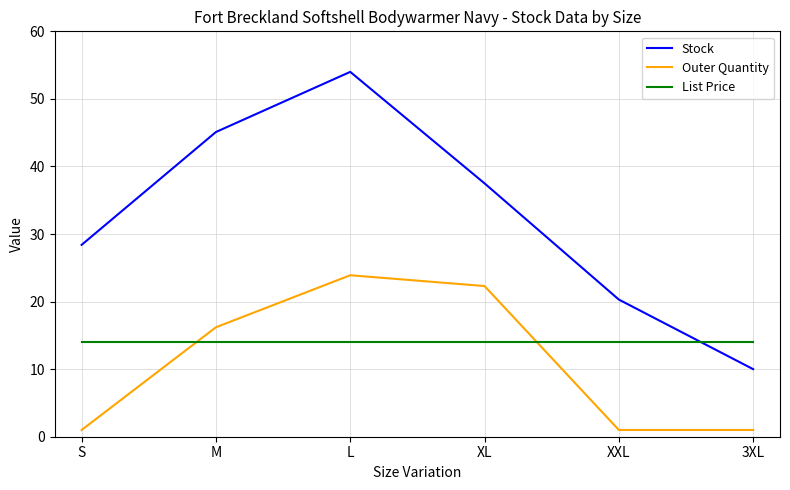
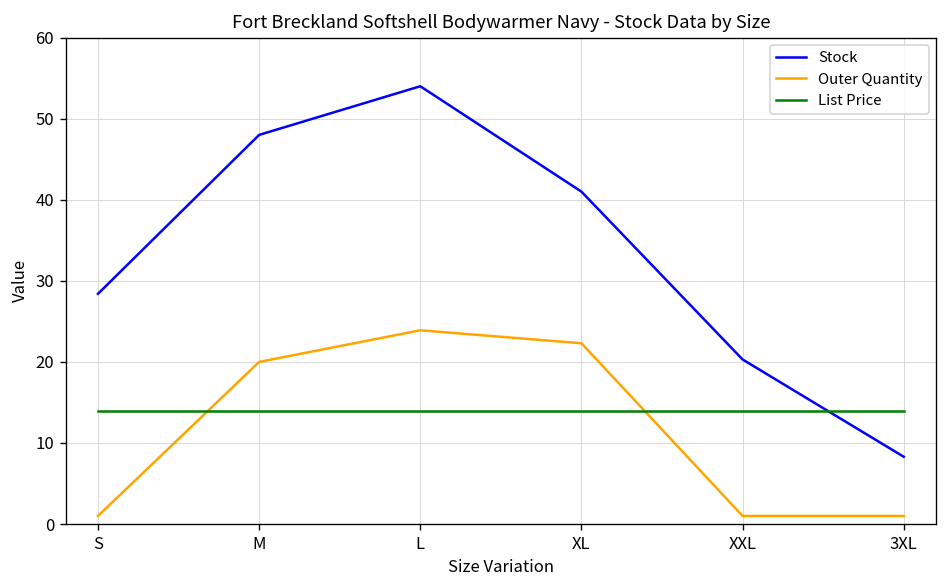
  {
    "Stock": {
      "S": 28,
-     "M": 45,
+     "M": 48,
      "L": 54,
-     "XL": 38,
+     "XL": 41,
      "XXL": 20,
-     "3XL": 10
+     "3XL": 8
    },
    "Outer Quantity": {
      "S": 1,
-     "M": 16,
+     "M": 20,
      "L": 24,
      "XL": 22,
      "XXL": 1,
      "3XL": 1
    },
    "List Price": {
      "S": 14,
      "M": 14,
      "L": 14,
      "XL": 14,
      "XXL": 14,
      "3XL": 14
    }
  }
